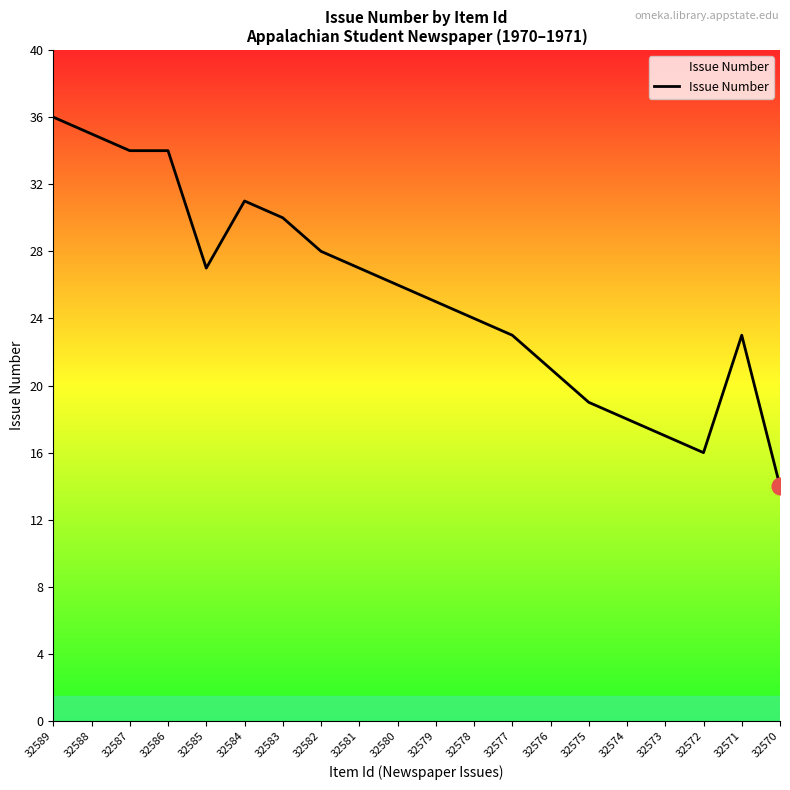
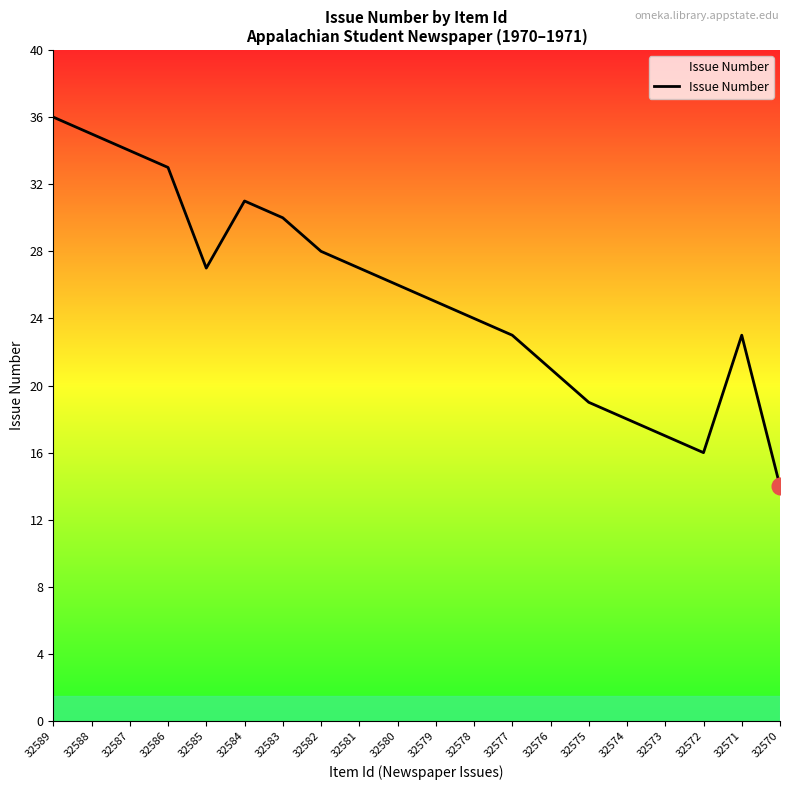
  {
    "Issue Number": {
      "32589": 36,
      "32588": 35,
      "32587": 34,
-     "32586": 34,
+     "32586": 33,
      "32585": 27,
      "32584": 31,
      "32583": 30,
      "32582": 28,
      "32581": 27,
      "32580": 26,
      "32579": 25,
      "32578": 24,
      "32577": 23,
      "32576": 21,
      "32575": 19,
      "32574": 18,
      "32573": 17,
      "32572": 16,
      "32571": 23
    }
  }
